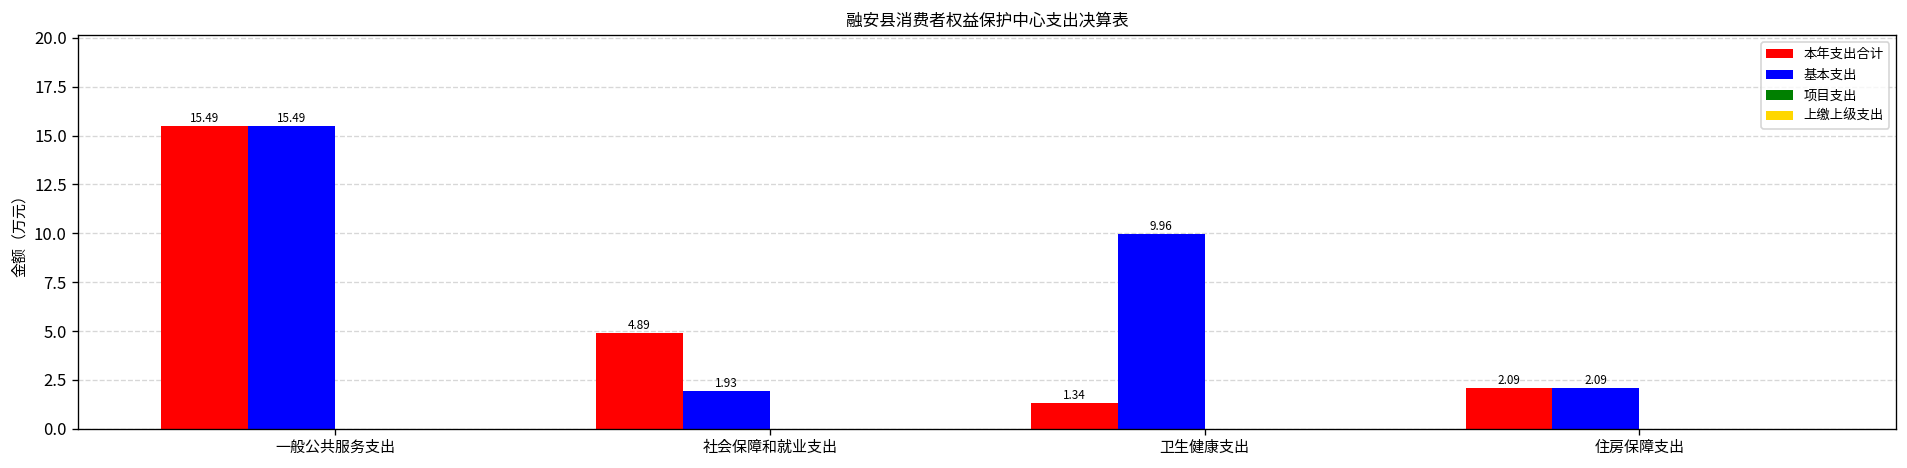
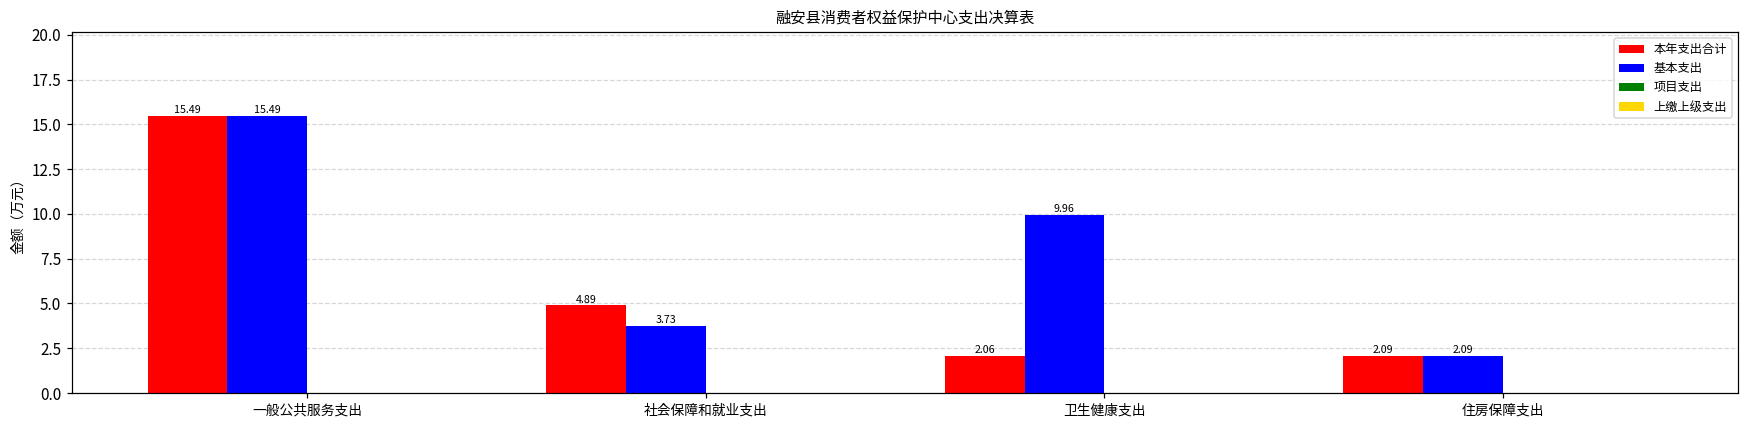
  {
    "本年支出合计": {
      "一般公共服务支出": 15.49,
      "社会保障和就业支出": 4.89,
-     "卫生健康支出": 1.34,
+     "卫生健康支出": 2.06,
      "住房保障支出": 2.09
    },
    "基本支出": {
      "一般公共服务支出": 15.49,
-     "社会保障和就业支出": 1.93,
+     "社会保障和就业支出": 3.73,
      "卫生健康支出": 9.96,
      "住房保障支出": 2.09
    },
    "项目支出": {
      "一般公共服务支出": 0.0,
      "社会保障和就业支出": 0.0,
      "卫生健康支出": 0.0,
      "住房保障支出": 0.0
    },
    "上缴上级支出": {
      "一般公共服务支出": 0.0,
      "社会保障和就业支出": 0.0,
      "卫生健康支出": 0.0,
      "住房保障支出": 0.0
    }
  }
